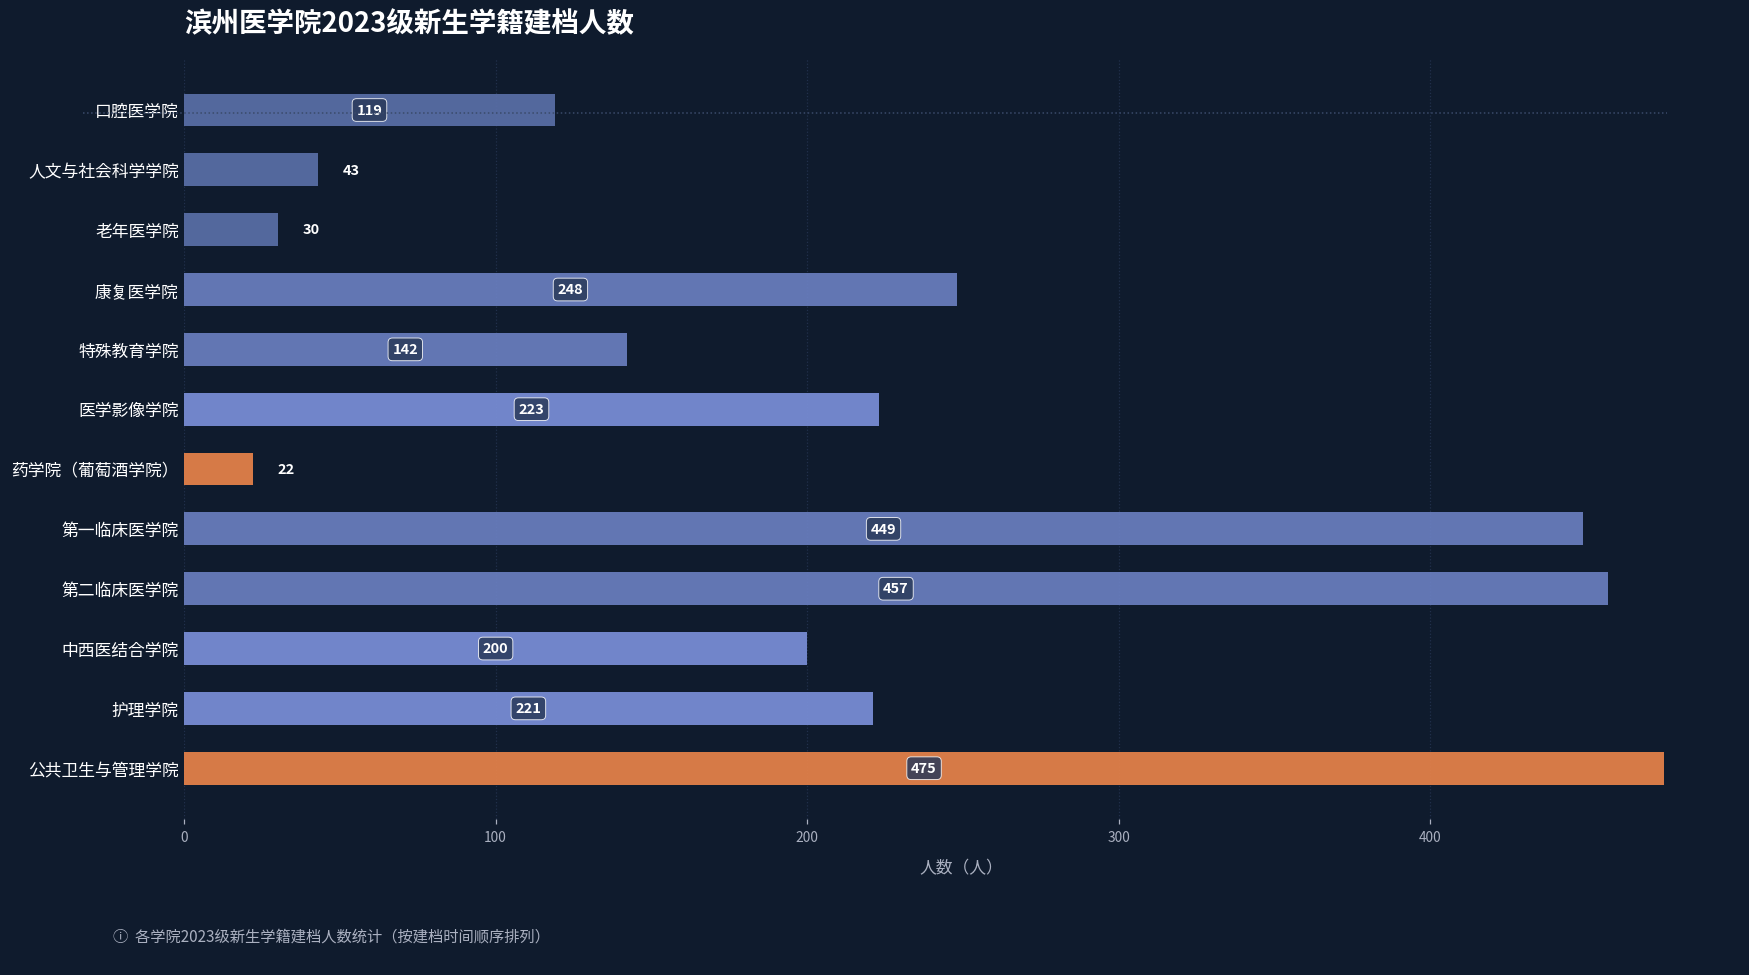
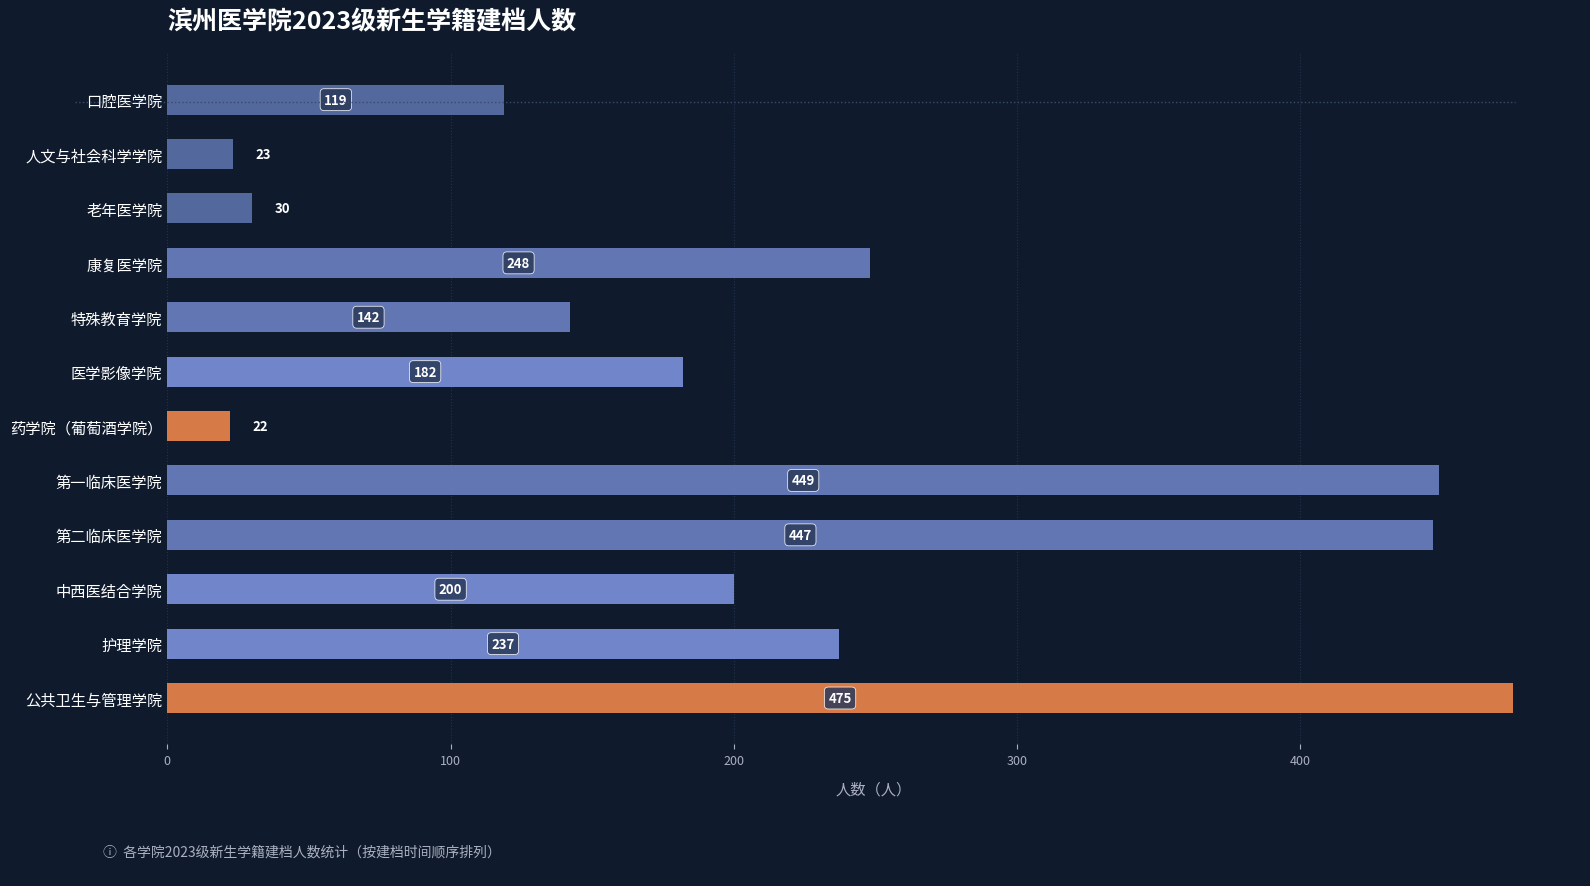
  {
-   "人文与社会科学学院": 43,
-   "医学影像学院": 223,
-   "第二临床医学院": 457,
-   "护理学院": 221
+   "人文与社会科学学院": 23,
+   "医学影像学院": 182,
+   "第二临床医学院": 447,
+   "护理学院": 237
  }
